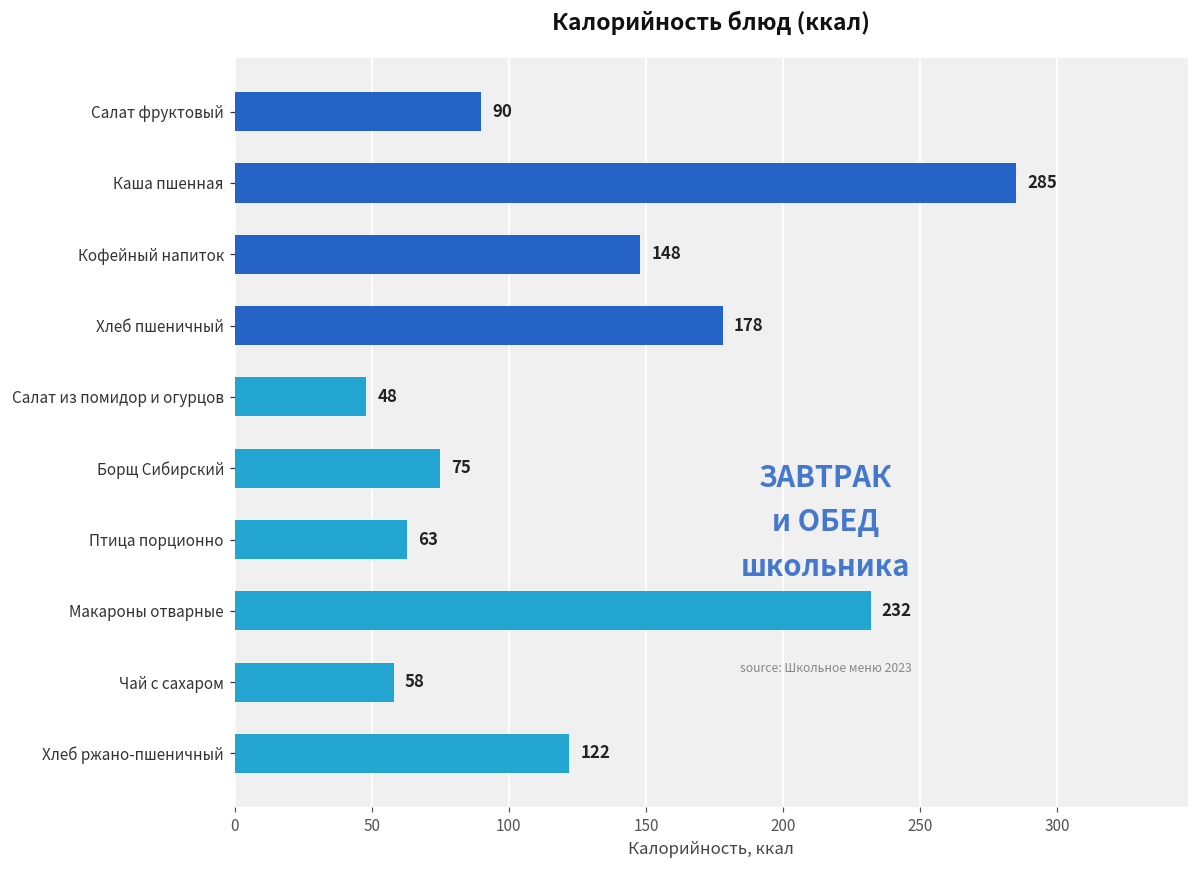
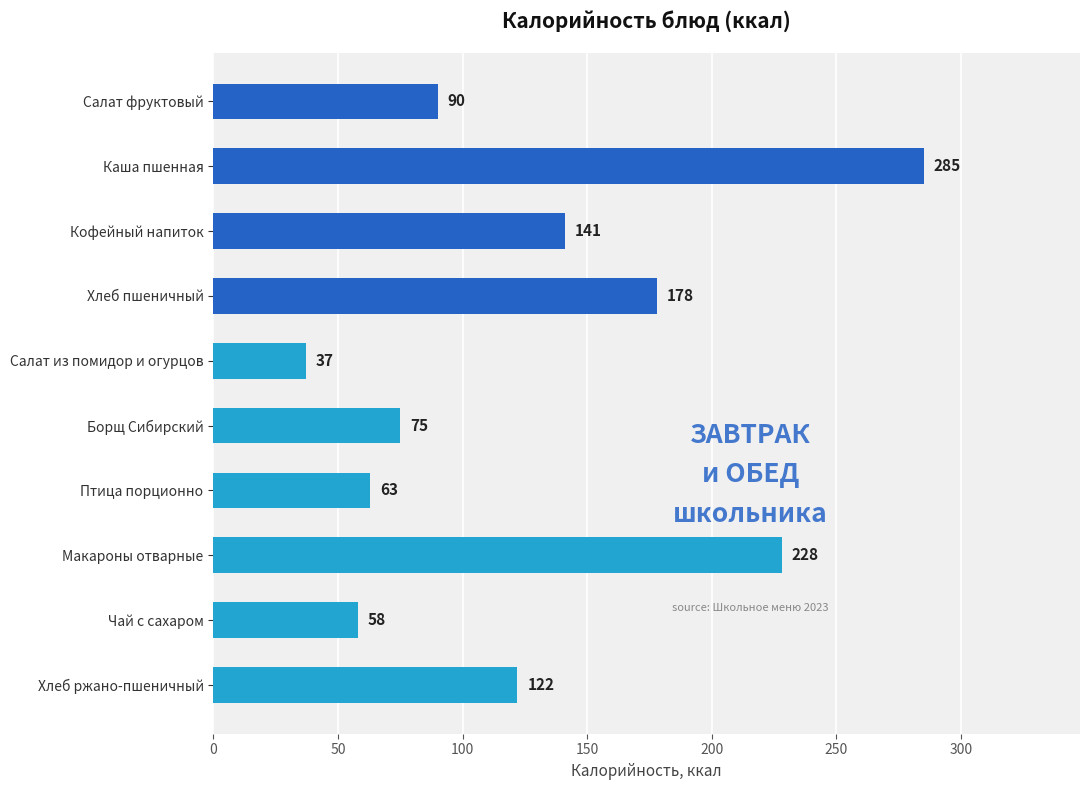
  {
    "Салат фруктовый": 90,
    "Каша пшенная": 285,
-   "Кофейный напиток": 148,
+   "Кофейный напиток": 141,
    "Хлеб пшеничный": 178,
-   "Салат из помидор и огурцов": 48,
+   "Салат из помидор и огурцов": 37,
    "Борщ Сибирский": 75,
    "Птица порционно": 63,
-   "Макароны отварные": 232,
+   "Макароны отварные": 228,
    "Чай с сахаром": 58,
    "Хлеб ржано-пшеничный": 122
  }
